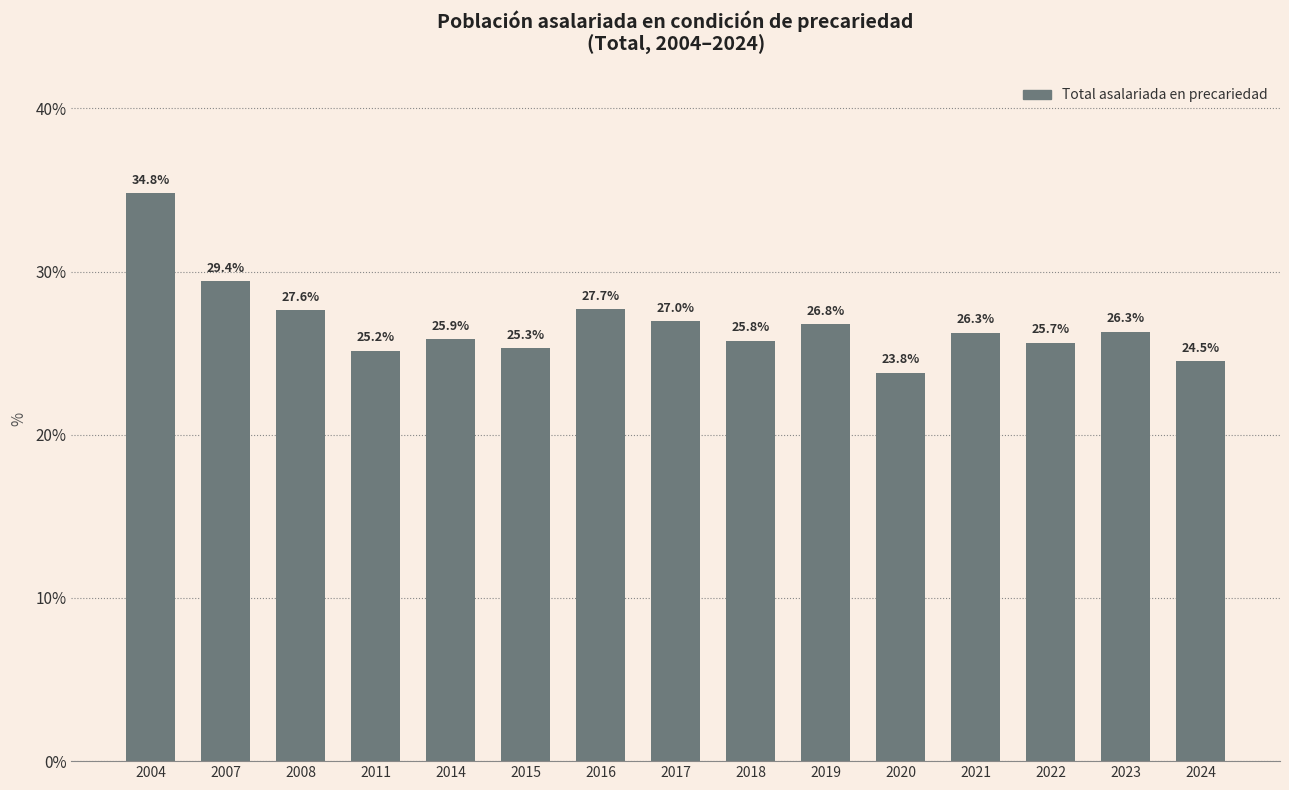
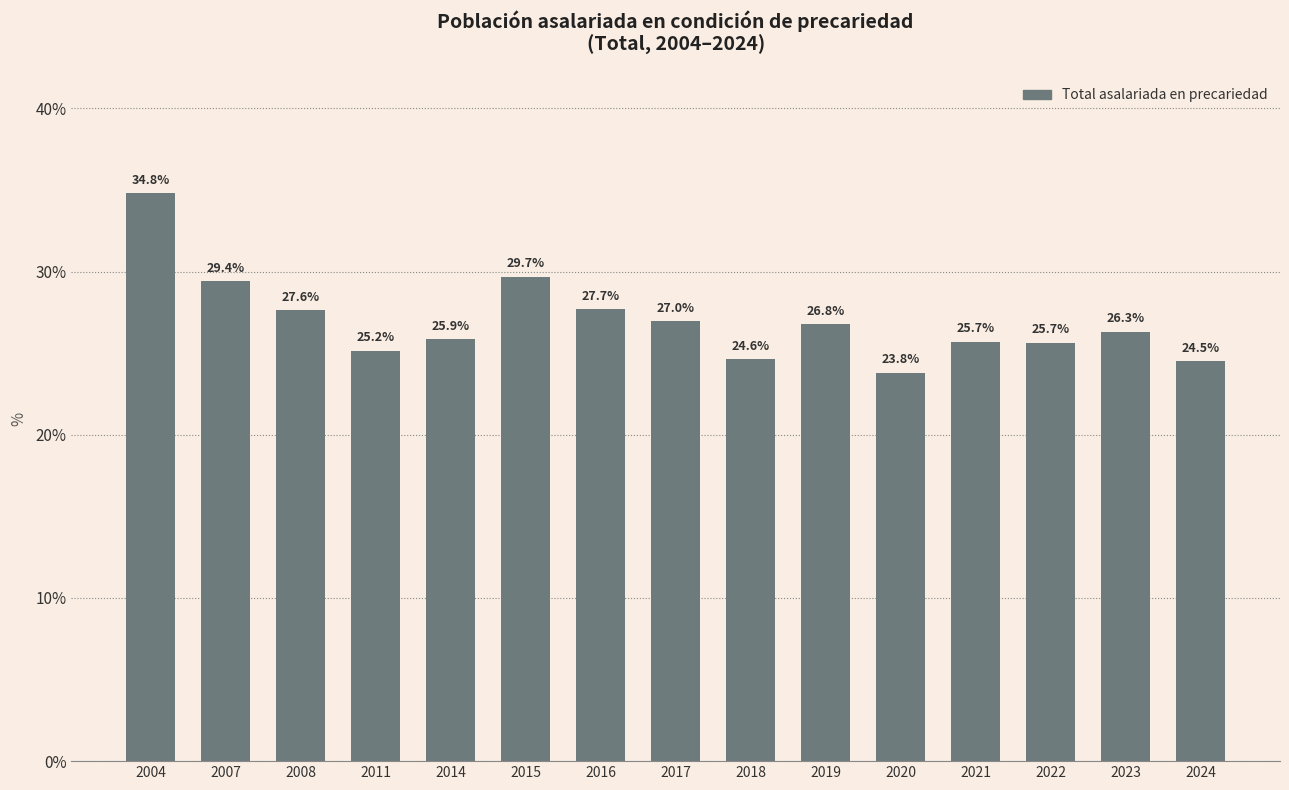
  {
    "2004": "34.8%",
    "2007": "29.4%",
    "2008": "27.6%",
    "2011": "25.2%",
    "2014": "25.9%",
-   "2015": "25.3%",
+   "2015": "29.7%",
    "2016": "27.7%",
    "2017": "27.0%",
-   "2018": "25.8%",
+   "2018": "24.6%",
    "2019": "26.8%",
    "2020": "23.8%",
-   "2021": "26.3%",
+   "2021": "25.7%",
    "2022": "25.7%",
    "2023": "26.3%",
    "2024": "24.5%"
  }
